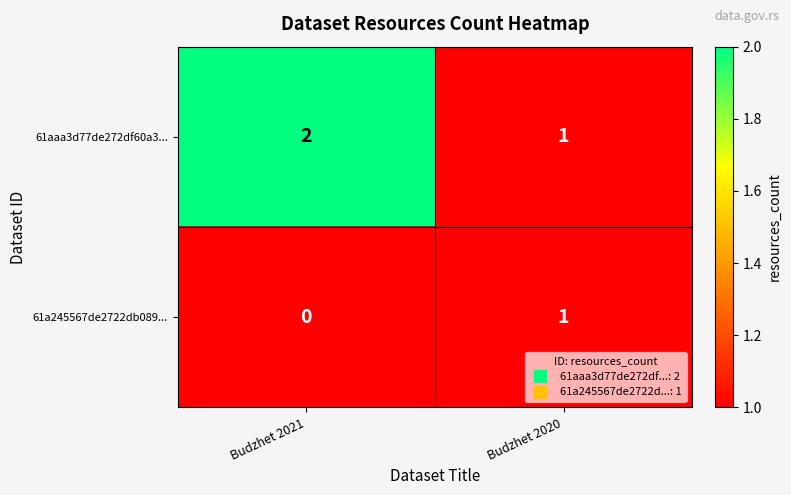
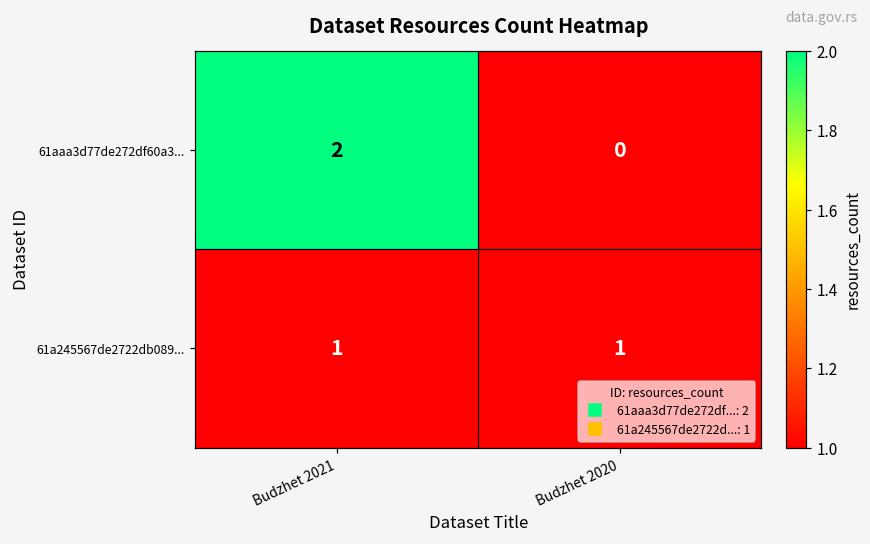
  {
    "61aaa3d77de272df60a3...": {
      "Budzhet 2021": 2,
-     "Budzhet 2020": 1
+     "Budzhet 2020": 0
    },
    "61a245567de2722db089...": {
-     "Budzhet 2021": 0,
+     "Budzhet 2021": 1,
      "Budzhet 2020": 1
    }
  }
